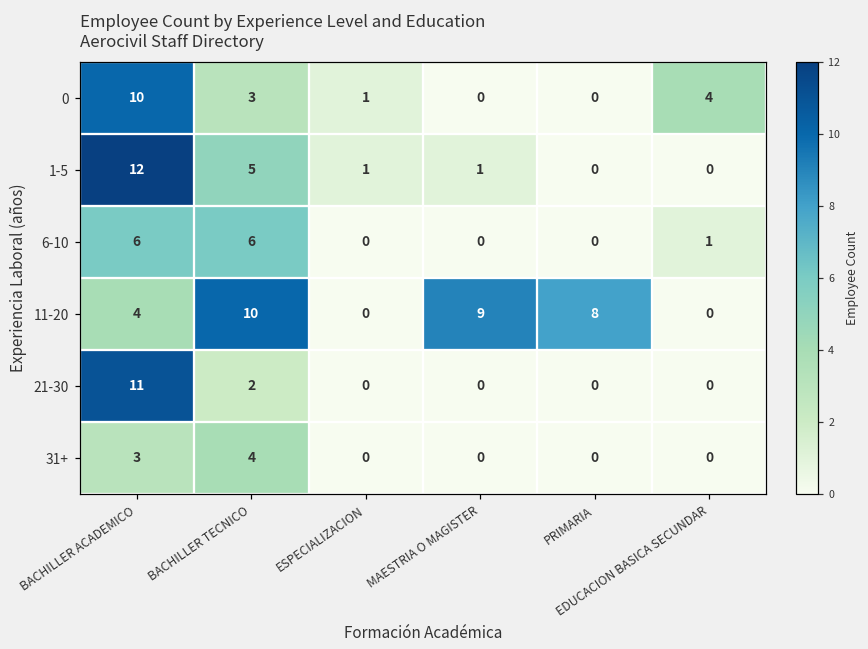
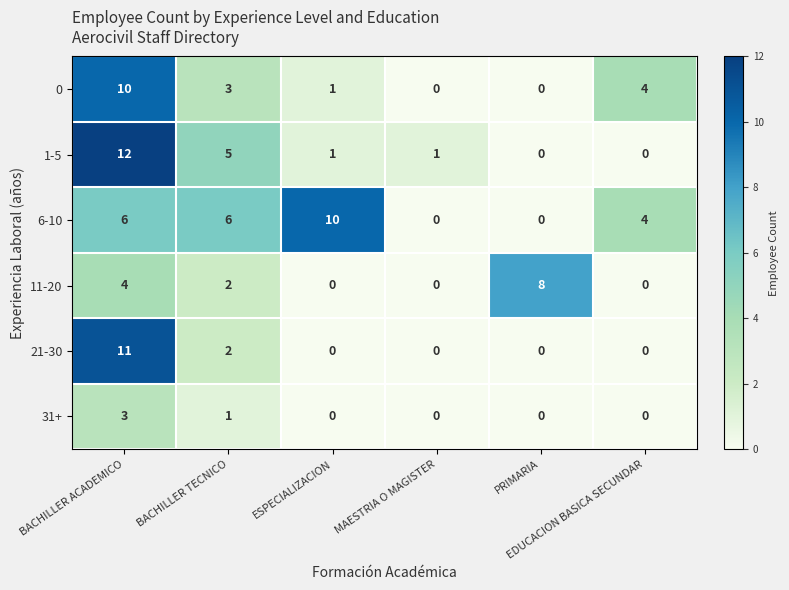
  {
    "0": {
      "BACHILLER ACADEMICO": 10,
      "BACHILLER TECNICO": 3,
      "ESPECIALIZACION": 1,
      "MAESTRIA O MAGISTER": 0,
      "PRIMARIA": 0,
      "EDUCACION BASICA SECUNDAR": 4
    },
    "1-5": {
      "BACHILLER ACADEMICO": 12,
      "BACHILLER TECNICO": 5,
      "ESPECIALIZACION": 1,
      "MAESTRIA O MAGISTER": 1,
      "PRIMARIA": 0,
      "EDUCACION BASICA SECUNDAR": 0
    },
    "6-10": {
      "BACHILLER ACADEMICO": 6,
      "BACHILLER TECNICO": 6,
-     "ESPECIALIZACION": 0,
+     "ESPECIALIZACION": 10,
      "MAESTRIA O MAGISTER": 0,
      "PRIMARIA": 0,
-     "EDUCACION BASICA SECUNDAR": 1
+     "EDUCACION BASICA SECUNDAR": 4
    },
    "11-20": {
      "BACHILLER ACADEMICO": 4,
-     "BACHILLER TECNICO": 10,
+     "BACHILLER TECNICO": 2,
      "ESPECIALIZACION": 0,
-     "MAESTRIA O MAGISTER": 9,
+     "MAESTRIA O MAGISTER": 0,
      "PRIMARIA": 8,
      "EDUCACION BASICA SECUNDAR": 0
    },
    "21-30": {
      "BACHILLER ACADEMICO": 11,
      "BACHILLER TECNICO": 2,
      "ESPECIALIZACION": 0,
      "MAESTRIA O MAGISTER": 0,
      "PRIMARIA": 0,
      "EDUCACION BASICA SECUNDAR": 0
    },
    "31+": {
      "BACHILLER ACADEMICO": 3,
-     "BACHILLER TECNICO": 4,
+     "BACHILLER TECNICO": 1,
      "ESPECIALIZACION": 0,
      "MAESTRIA O MAGISTER": 0,
      "PRIMARIA": 0,
      "EDUCACION BASICA SECUNDAR": 0
    }
  }
